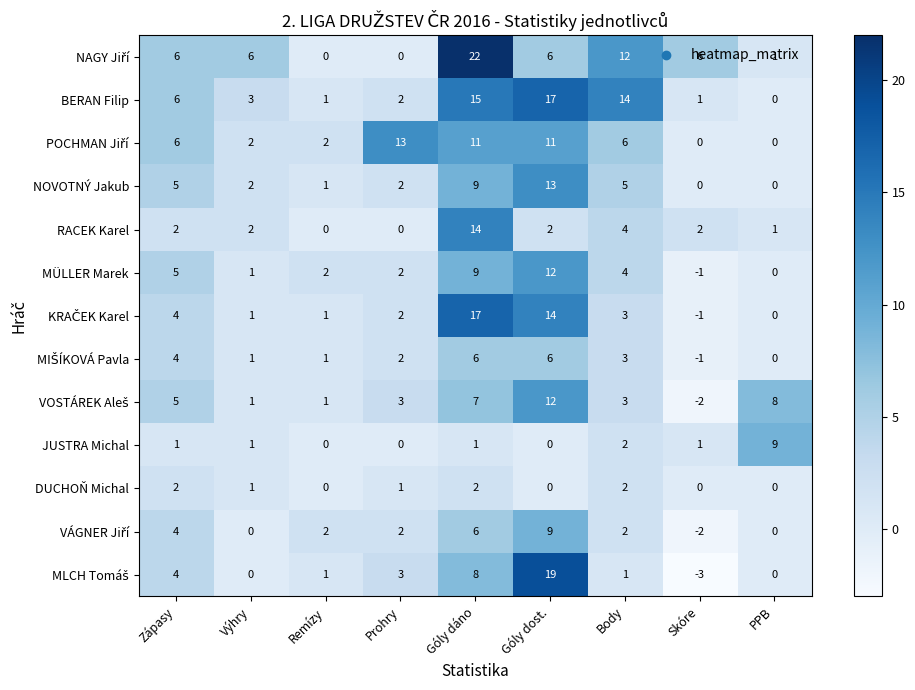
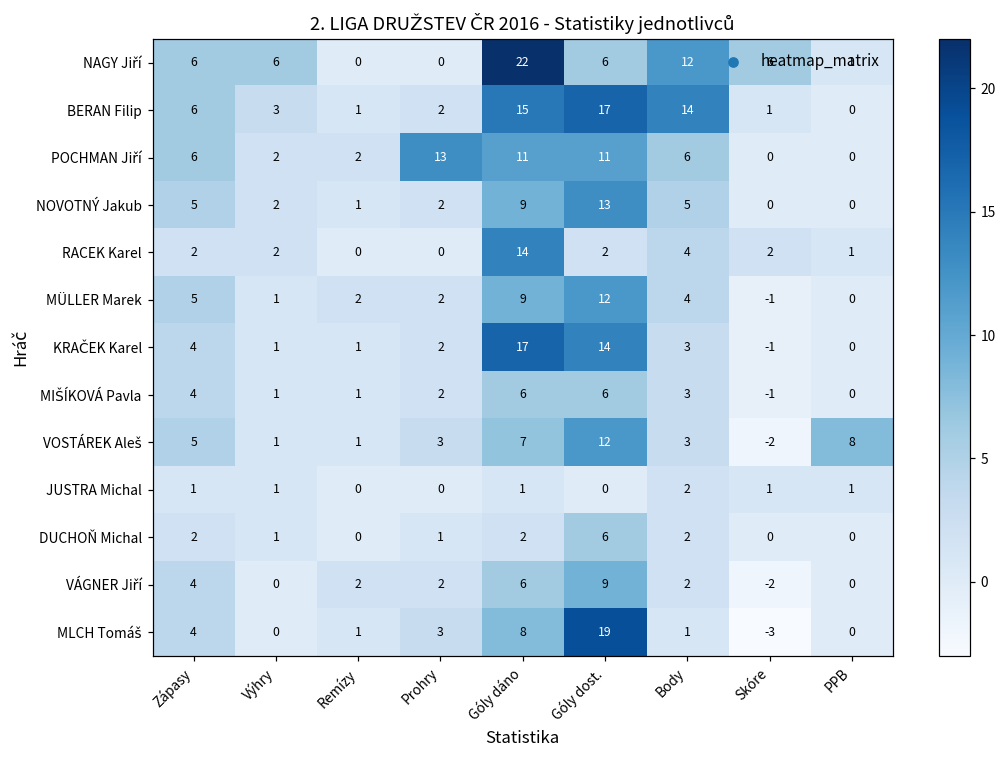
  {
    "NAGY Jiří": {
      "Zápasy": 6,
      "Výhry": 6,
      "Remízy": 0,
      "Prohry": 0,
      "Góly dáno": 22,
      "Góly dost.": 6,
      "Body": 12
    },
    "BERAN Filip": {
      "Zápasy": 6,
      "Výhry": 3,
      "Remízy": 1,
      "Prohry": 2,
      "Góly dáno": 15,
      "Góly dost.": 17,
      "Body": 14,
      "Skóre": 1,
      "PPB": 0
    },
    "POCHMAN Jiří": {
      "Zápasy": 6,
      "Výhry": 2,
      "Remízy": 2,
      "Prohry": 13,
      "Góly dáno": 11,
      "Góly dost.": 11,
      "Body": 6,
      "Skóre": 0,
      "PPB": 0
    },
    "NOVOTNÝ Jakub": {
      "Zápasy": 5,
      "Výhry": 2,
      "Remízy": 1,
      "Prohry": 2,
      "Góly dáno": 9,
      "Góly dost.": 13,
      "Body": 5,
      "Skóre": 0,
      "PPB": 0
    },
    "RACEK Karel": {
      "Zápasy": 2,
      "Výhry": 2,
      "Remízy": 0,
      "Prohry": 0,
      "Góly dáno": 14,
      "Góly dost.": 2,
      "Body": 4,
      "Skóre": 2,
      "PPB": 1
    },
    "MÜLLER Marek": {
      "Zápasy": 5,
      "Výhry": 1,
      "Remízy": 2,
      "Prohry": 2,
      "Góly dáno": 9,
      "Góly dost.": 12,
      "Body": 4,
      "Skóre": -1,
      "PPB": 0
    },
    "KRAČEK Karel": {
      "Zápasy": 4,
      "Výhry": 1,
      "Remízy": 1,
      "Prohry": 2,
      "Góly dáno": 17,
      "Góly dost.": 14,
      "Body": 3,
      "Skóre": -1,
      "PPB": 0
    },
    "MIŠÍKOVÁ Pavla": {
      "Zápasy": 4,
      "Výhry": 1,
      "Remízy": 1,
      "Prohry": 2,
      "Góly dáno": 6,
      "Góly dost.": 6,
      "Body": 3,
      "Skóre": -1,
      "PPB": 0
    },
    "VOSTÁREK Aleš": {
      "Zápasy": 5,
      "Výhry": 1,
      "Remízy": 1,
      "Prohry": 3,
      "Góly dáno": 7,
      "Góly dost.": 12,
      "Body": 3,
      "Skóre": -2,
      "PPB": 8
    },
    "JUSTRA Michal": {
      "Zápasy": 1,
      "Výhry": 1,
      "Remízy": 0,
      "Prohry": 0,
      "Góly dáno": 1,
      "Góly dost.": 0,
      "Body": 2,
      "Skóre": 1,
-     "PPB": 9
+     "PPB": 1
    },
    "DUCHOŇ Michal": {
      "Zápasy": 2,
      "Výhry": 1,
      "Remízy": 0,
      "Prohry": 1,
      "Góly dáno": 2,
-     "Góly dost.": 0,
+     "Góly dost.": 6,
      "Body": 2,
      "Skóre": 0,
      "PPB": 0
    },
    "VÁGNER Jiří": {
      "Zápasy": 4,
      "Výhry": 0,
      "Remízy": 2,
      "Prohry": 2,
      "Góly dáno": 6,
      "Góly dost.": 9,
      "Body": 2,
      "Skóre": -2,
      "PPB": 0
    },
    "MLCH Tomáš": {
      "Zápasy": 4,
      "Výhry": 0,
      "Remízy": 1,
      "Prohry": 3,
      "Góly dáno": 8,
      "Góly dost.": 19,
      "Body": 1,
      "Skóre": -3,
      "PPB": 0
    }
  }
